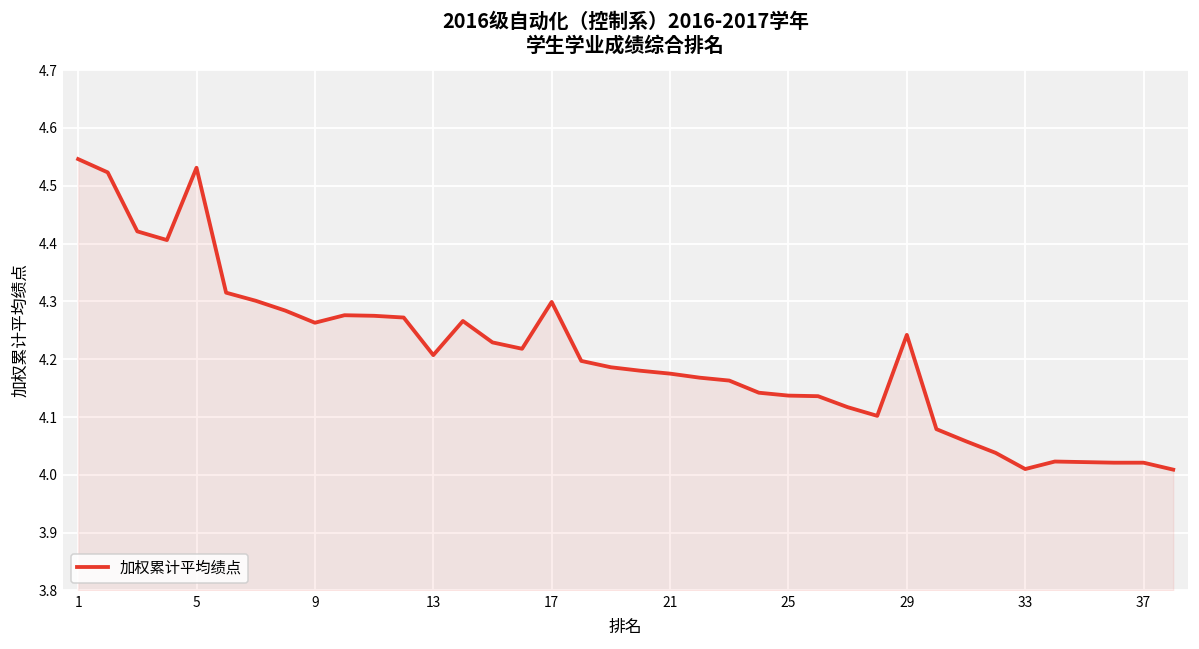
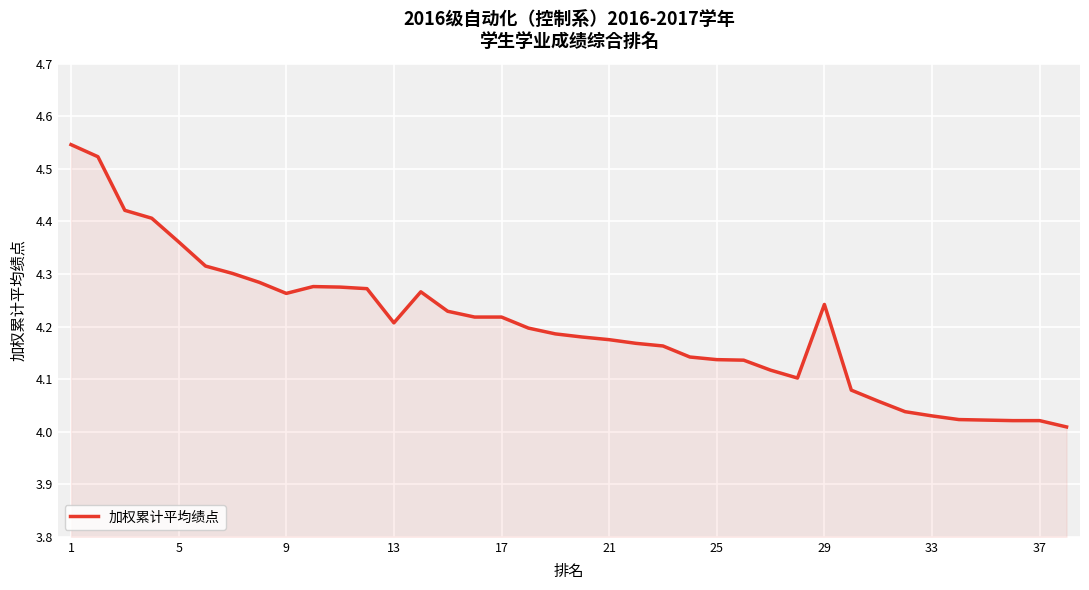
  {
    "1": 4.55,
-   "5": 4.53,
+   "5": 4.36,
    "9": 4.26,
    "13": 4.21,
-   "17": 4.30,
+   "17": 4.22,
    "21": 4.18,
    "25": 4.14,
    "29": 4.24,
-   "33": 4.01,
+   "33": 4.03,
    "37": 4.02
  }
